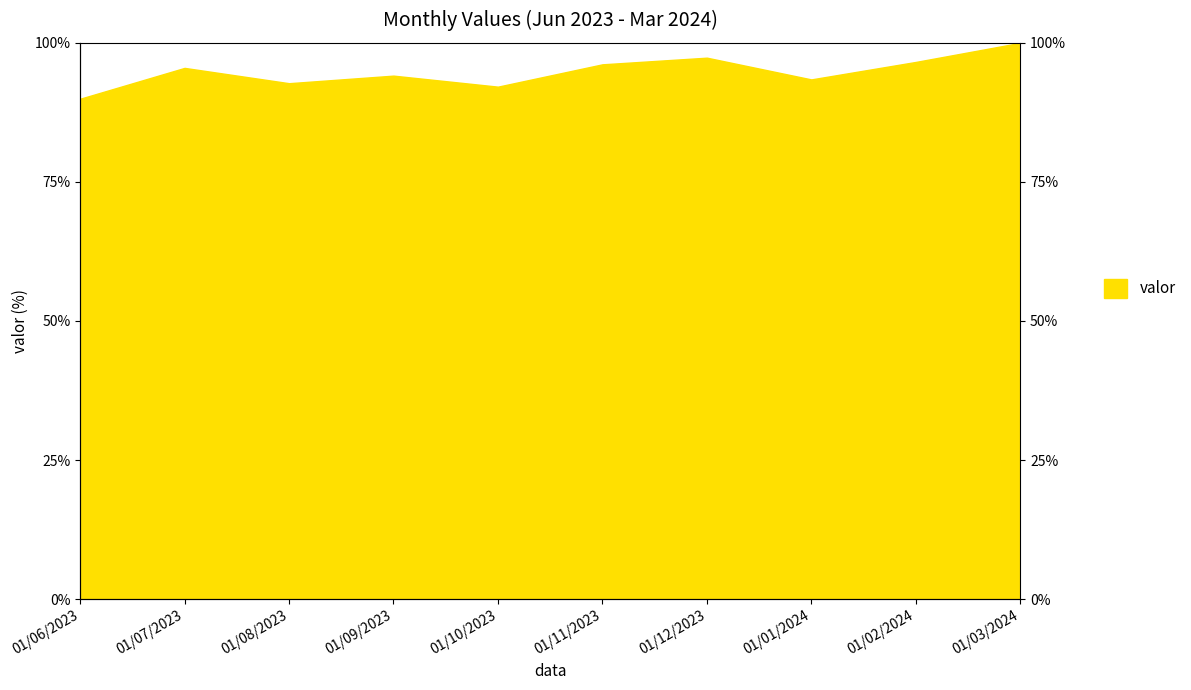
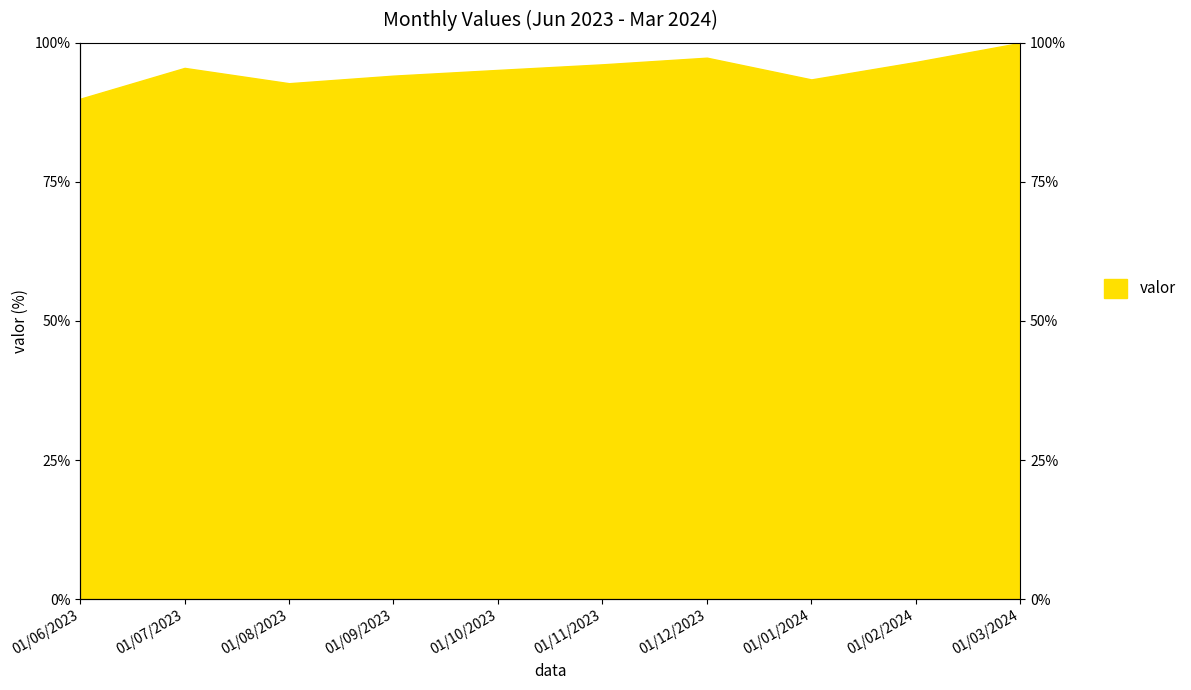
  {
    "01/06/2023": "90%",
    "01/07/2023": "95%",
    "01/08/2023": "93%",
    "01/09/2023": "94%",
-   "01/10/2023": "92%",
+   "01/10/2023": "95%",
    "01/11/2023": "96%",
    "01/12/2023": "97%",
    "01/01/2024": "93%",
    "01/02/2024": "97%",
    "01/03/2024": "100%"
  }
